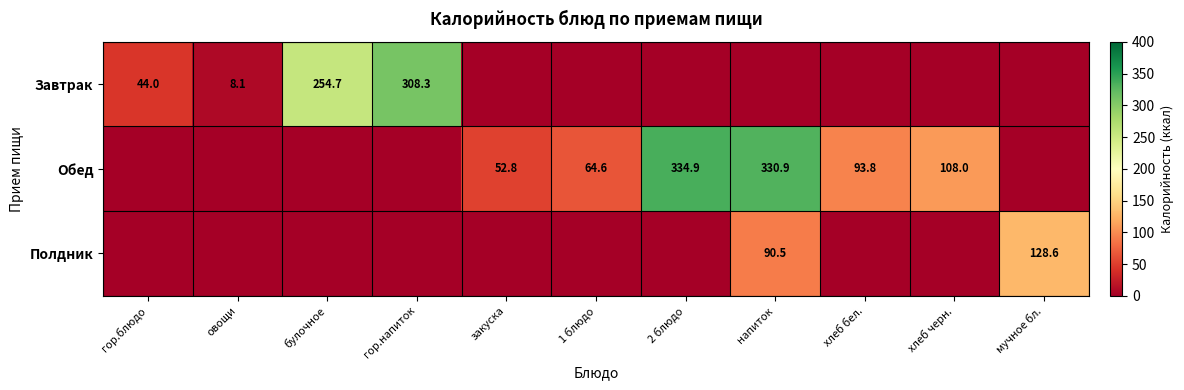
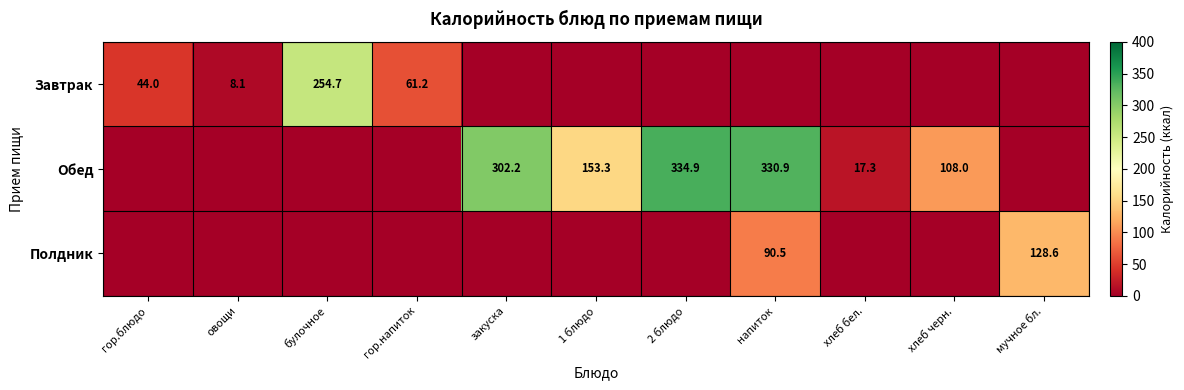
  {
    "Завтрак": {
      "гор.блюдо": 44.0,
      "овощи": 8.1,
      "булочное": 254.7,
-     "гор.напиток": 308.3
+     "гор.напиток": 61.2
    },
    "Обед": {
-     "закуска": 52.8,
-     "1 блюдо": 64.6,
+     "закуска": 302.2,
+     "1 блюдо": 153.3,
      "2 блюдо": 334.9,
      "напиток": 330.9,
-     "хлеб бел.": 93.8,
+     "хлеб бел.": 17.3,
      "хлеб черн.": 108.0
    },
    "Полдник": {
      "напиток": 90.5,
      "мучное бл.": 128.6
    }
  }
